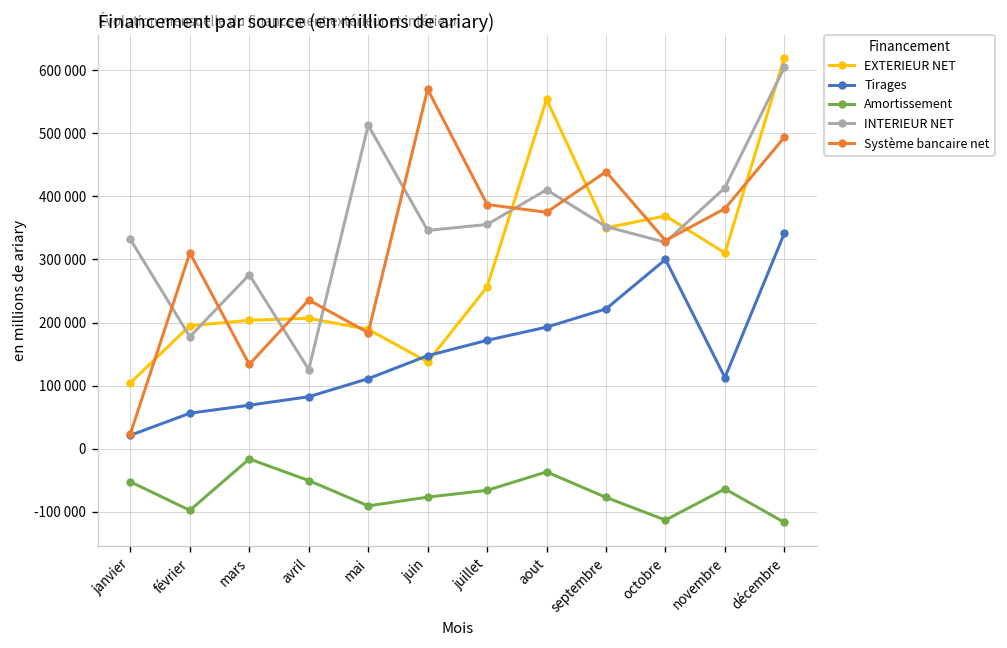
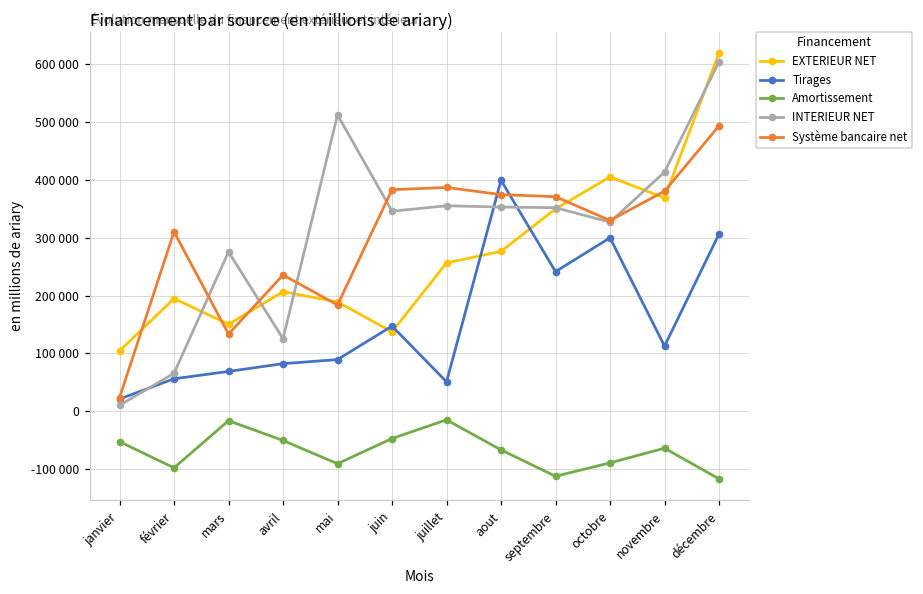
  {
    "EXTERIEUR NET": {
      "janvier": 100000,
      "février": 190000,
-     "mars": 200000,
+     "mars": 150000,
      "avril": 210000,
      "mai": 190000,
      "juin": 140000,
      "juillet": 260000,
-     "aout": 550000,
-     "octobre": 370000,
-     "novembre": 310000,
+     "aout": 280000,
+     "octobre": 410000,
+     "novembre": 370000,
      "décembre": 620000
    },
    "Tirages": {
      "février": 60000,
      "mars": 70000,
      "avril": 80000,
-     "mai": 110000,
+     "mai": 90000,
      "juin": 150000,
-     "juillet": 170000,
-     "aout": 190000,
-     "septembre": 220000,
+     "juillet": 50000,
+     "aout": 400000,
+     "septembre": 240000,
      "octobre": 300000,
      "novembre": 110000,
-     "décembre": 340000
+     "décembre": 310000
    },
    "Amortissement": {
      "janvier": -50000,
      "février": -100000,
      "mars": -20000,
      "avril": -50000,
      "mai": -90000,
-     "juin": -80000,
-     "juillet": -70000,
-     "aout": -40000,
-     "septembre": -80000,
-     "octobre": -110000,
+     "juin": -50000,
+     "juillet": -10000,
+     "aout": -70000,
+     "septembre": -110000,
+     "octobre": -90000,
      "novembre": -60000,
      "décembre": -120000
    },
    "INTERIEUR NET": {
-     "janvier": 330000,
-     "février": 180000,
+     "janvier": 10000,
+     "février": 70000,
      "mars": 280000,
      "avril": 130000,
      "mai": 510000,
      "juin": 350000,
      "juillet": 360000,
-     "aout": 410000,
+     "aout": 350000,
      "novembre": 410000,
      "décembre": 600000
    },
    "Système bancaire net": {
      "février": 310000,
      "mars": 130000,
      "avril": 240000,
      "mai": 180000,
-     "juin": 570000,
+     "juin": 380000,
      "juillet": 390000,
      "aout": 370000,
-     "septembre": 440000,
+     "septembre": 370000,
      "novembre": 380000,
      "décembre": 490000
    }
  }
